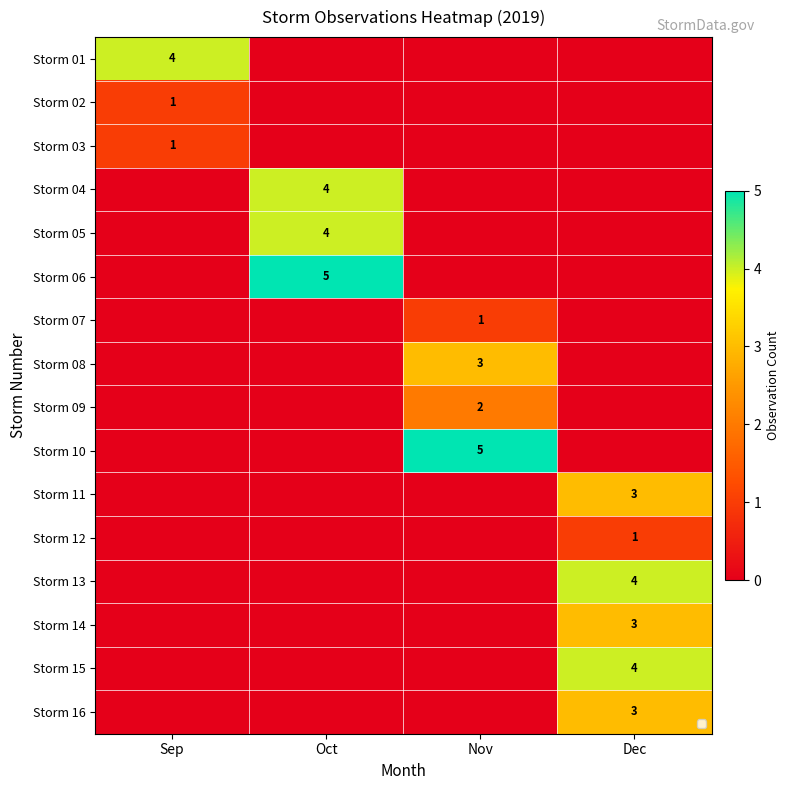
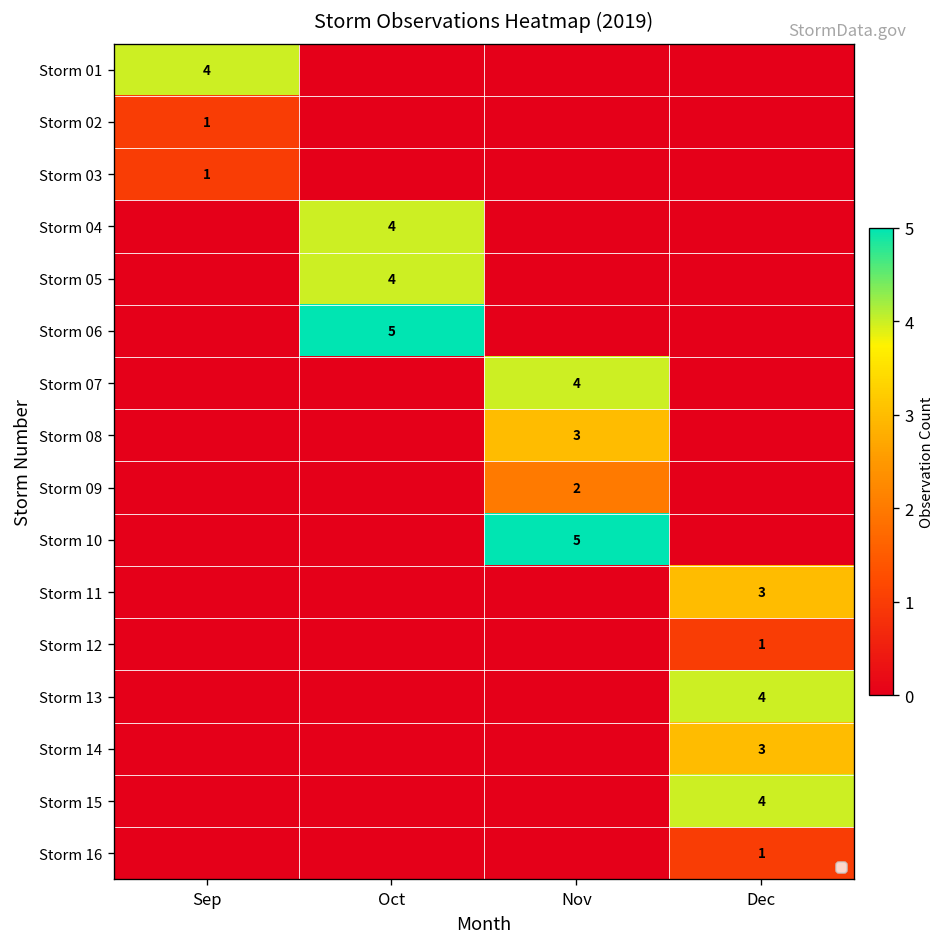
  {
    "Storm 01": {
      "Sep": 4
    },
    "Storm 02": {
      "Sep": 1
    },
    "Storm 03": {
      "Sep": 1
    },
    "Storm 04": {
      "Oct": 4
    },
    "Storm 05": {
      "Oct": 4
    },
    "Storm 06": {
      "Oct": 5
    },
    "Storm 07": {
-     "Nov": 1
+     "Nov": 4
    },
    "Storm 08": {
      "Nov": 3
    },
    "Storm 09": {
      "Nov": 2
    },
    "Storm 10": {
      "Nov": 5
    },
    "Storm 11": {
      "Dec": 3
    },
    "Storm 12": {
      "Dec": 1
    },
    "Storm 13": {
      "Dec": 4
    },
    "Storm 14": {
      "Dec": 3
    },
    "Storm 15": {
      "Dec": 4
    },
    "Storm 16": {
-     "Dec": 3
+     "Dec": 1
    }
  }
